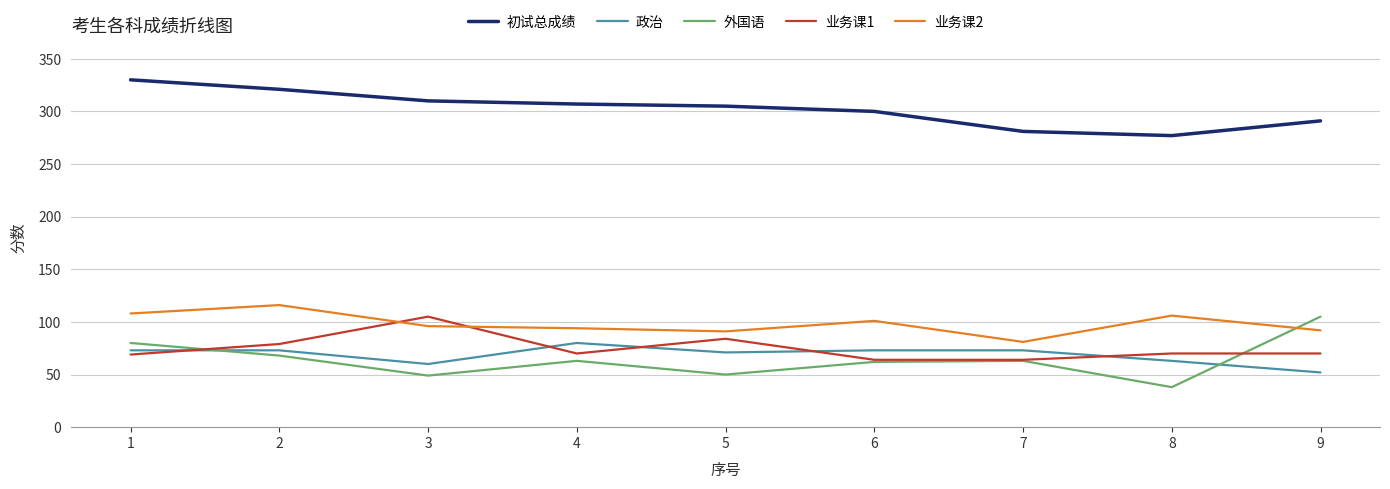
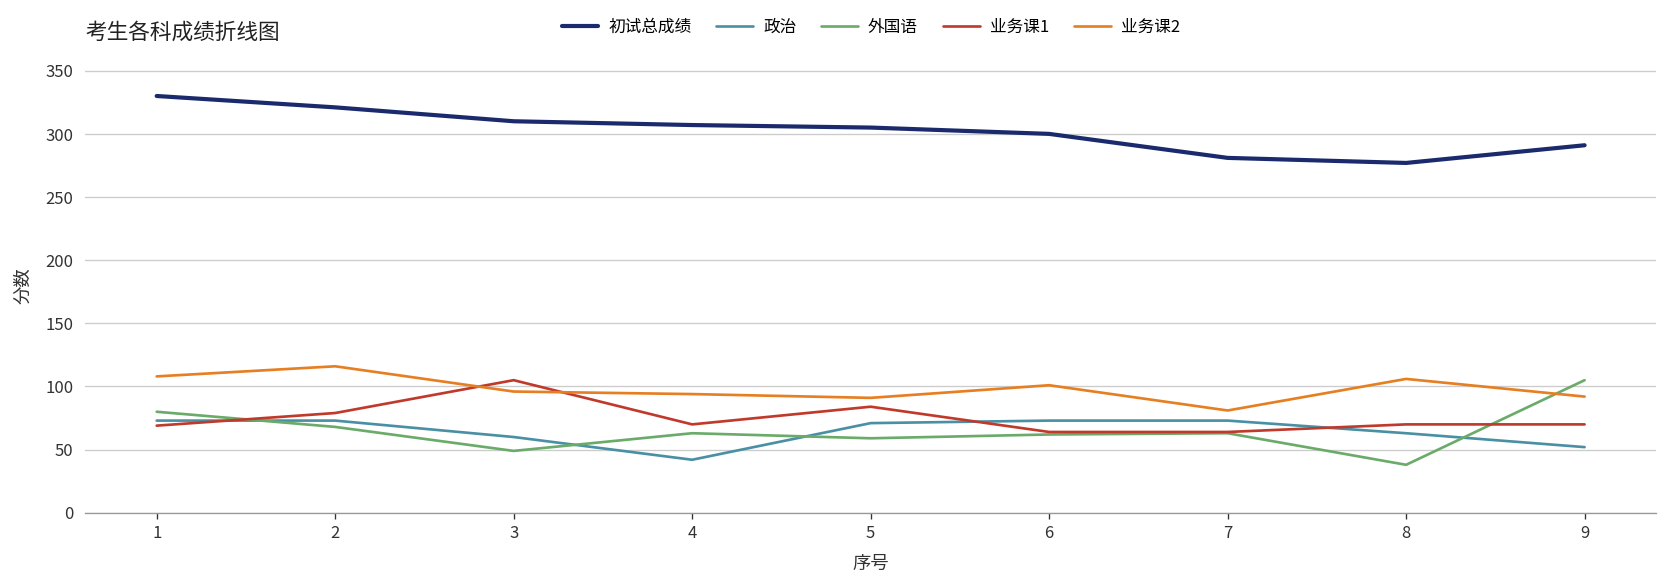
  {
    "初试总成绩": {
      "1": 330,
      "2": 321,
      "3": 310,
      "4": 307,
      "5": 305,
      "6": 300,
      "7": 281,
      "8": 277,
      "9": 291
    },
    "政治": {
      "1": 73,
      "2": 73,
      "3": 60,
-     "4": 80,
+     "4": 42,
      "5": 71,
      "6": 73,
      "7": 73,
      "8": 63,
      "9": 52
    },
    "外国语": {
      "1": 80,
      "2": 68,
      "3": 49,
      "4": 63,
-     "5": 50,
+     "5": 59,
      "8": 38,
      "9": 105
    },
    "业务课1": {
      "1": 69,
      "2": 79,
      "3": 105,
      "4": 70,
      "5": 84,
      "8": 70,
      "9": 70
    },
    "业务课2": {
      "1": 108,
      "2": 116,
      "3": 96,
      "4": 94,
      "5": 91,
      "6": 101,
      "7": 81,
      "8": 106,
      "9": 92
    }
  }
